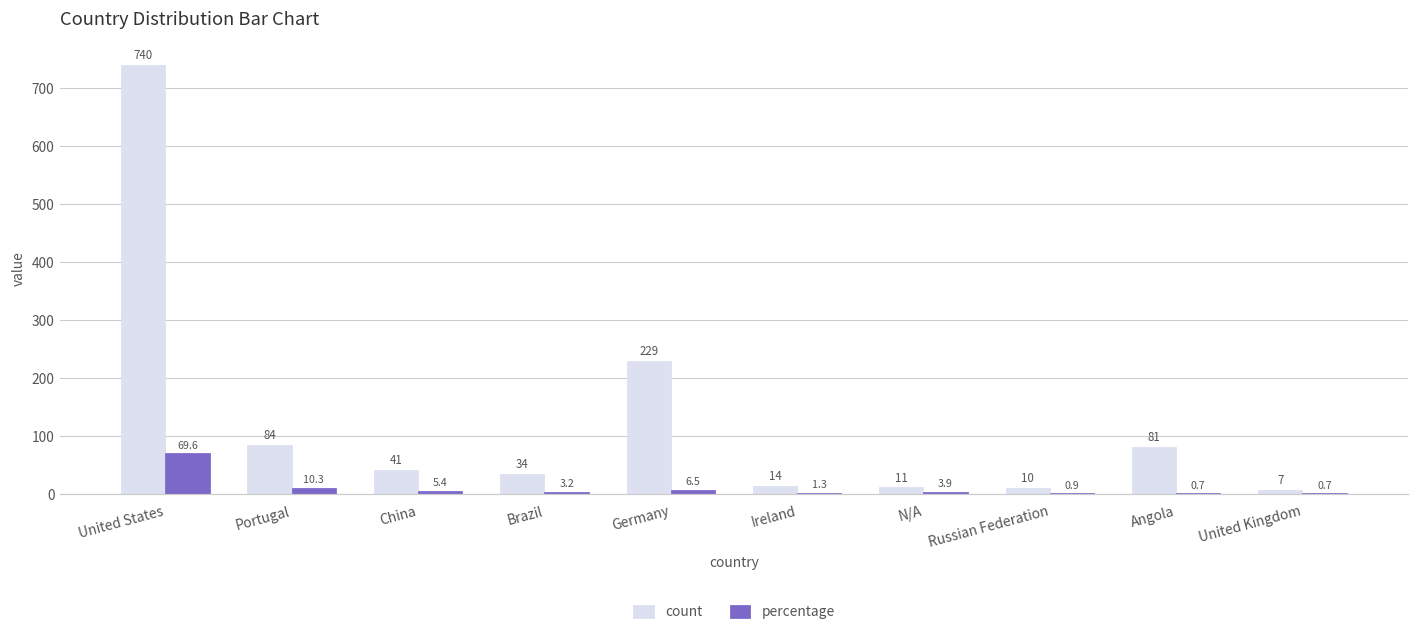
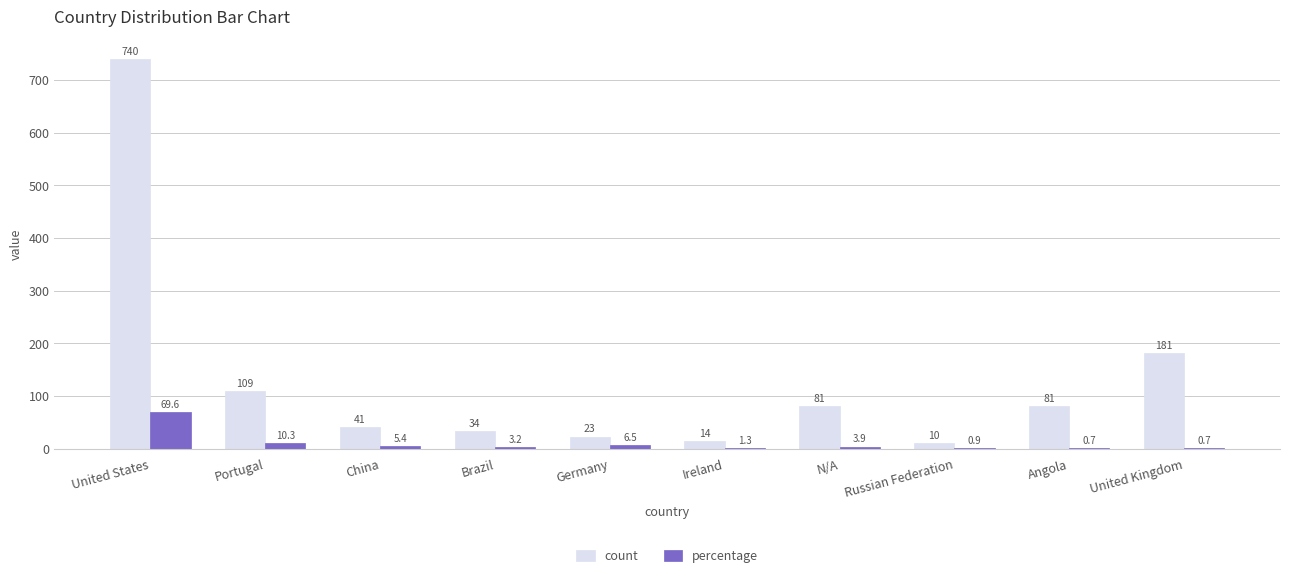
  {
    "count": {
      "United States": 740,
-     "Portugal": 84,
+     "Portugal": 109,
      "China": 41,
      "Brazil": 34,
-     "Germany": 229,
+     "Germany": 23,
      "Ireland": 14,
-     "N/A": 11,
+     "N/A": 81,
      "Russian Federation": 10,
      "Angola": 81,
-     "United Kingdom": 7
+     "United Kingdom": 181
    },
    "percentage": {
      "United States": 69.6,
      "Portugal": 10.3,
      "China": 5.4,
      "Brazil": 3.2,
      "Germany": 6.5,
      "Ireland": 1.3,
      "N/A": 3.9,
      "Russian Federation": 0.9,
      "Angola": 0.7,
      "United Kingdom": 0.7
    }
  }
